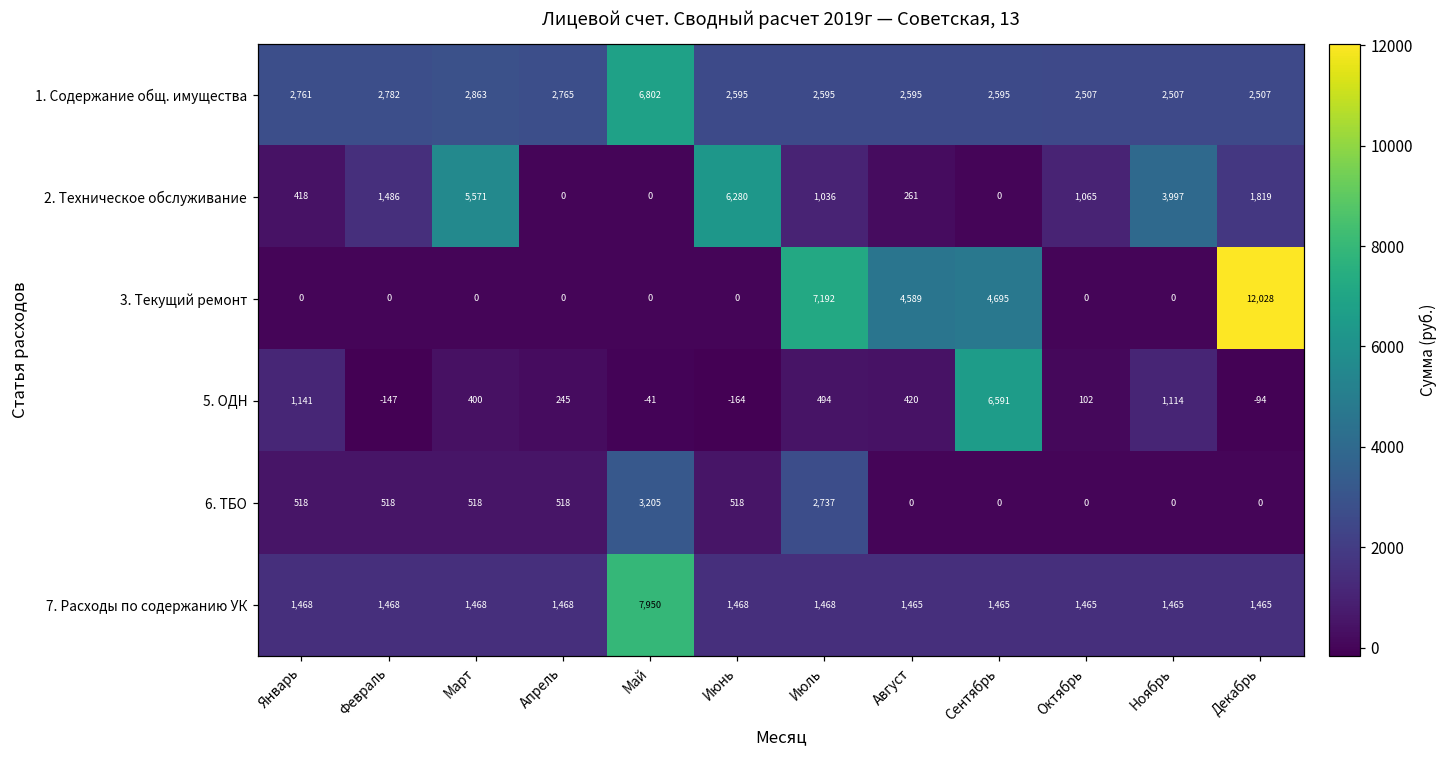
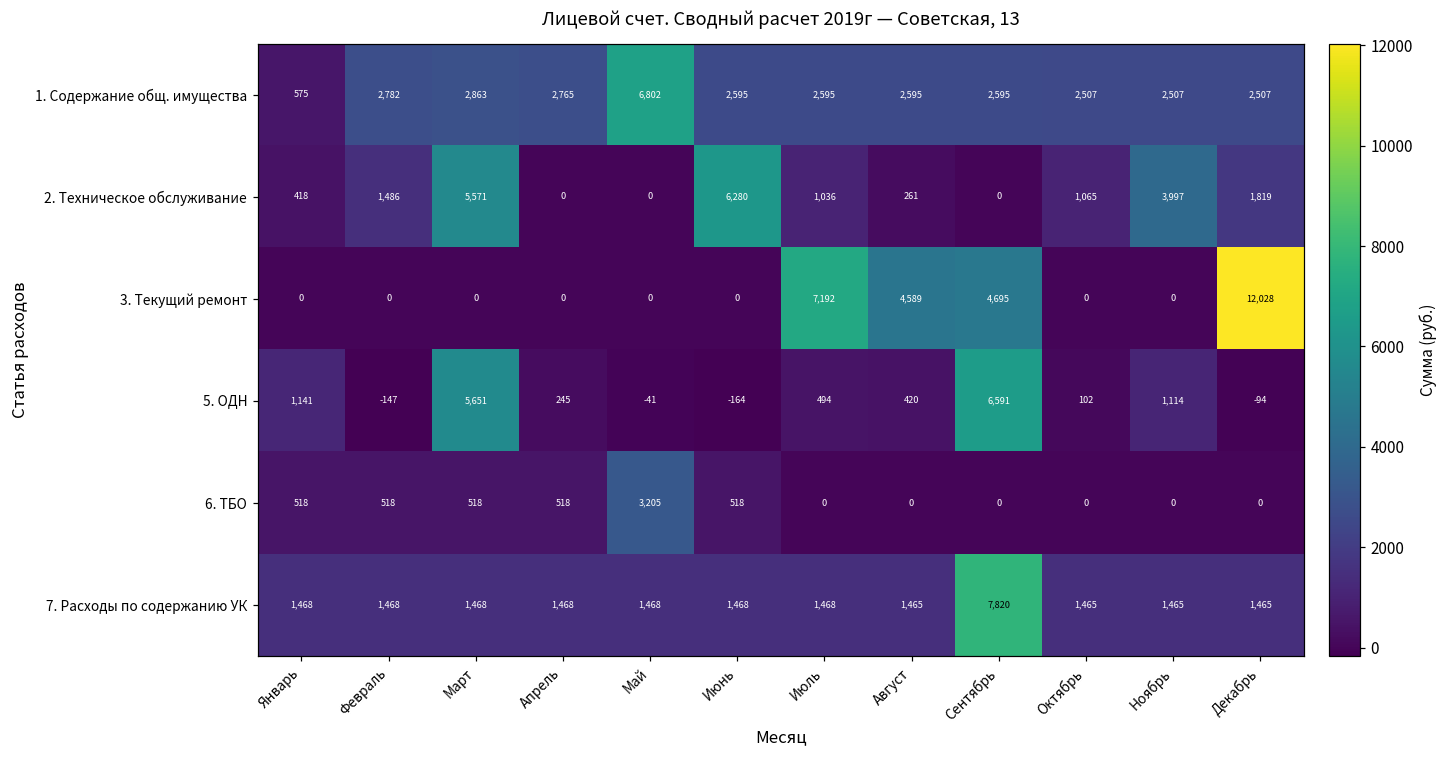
  {
    "1. Содержание общ. имущества": {
-     "Январь": "2,761",
+     "Январь": "575",
      "Февраль": "2,782",
      "Март": "2,863",
      "Апрель": "2,765",
      "Май": "6,802",
      "Июнь": "2,595",
      "Июль": "2,595",
      "Август": "2,595",
      "Сентябрь": "2,595",
      "Октябрь": "2,507",
      "Ноябрь": "2,507",
      "Декабрь": "2,507"
    },
    "2. Техническое обслуживание": {
      "Январь": "418",
      "Февраль": "1,486",
      "Март": "5,571",
      "Апрель": "0",
      "Май": "0",
      "Июнь": "6,280",
      "Июль": "1,036",
      "Август": "261",
      "Сентябрь": "0",
      "Октябрь": "1,065",
      "Ноябрь": "3,997",
      "Декабрь": "1,819"
    },
    "3. Текущий ремонт": {
      "Январь": "0",
      "Февраль": "0",
      "Март": "0",
      "Апрель": "0",
      "Май": "0",
      "Июнь": "0",
      "Июль": "7,192",
      "Август": "4,589",
      "Сентябрь": "4,695",
      "Октябрь": "0",
      "Ноябрь": "0",
      "Декабрь": "12,028"
    },
    "5. ОДН": {
      "Январь": "1,141",
      "Февраль": "-147",
-     "Март": "400",
+     "Март": "5,651",
      "Апрель": "245",
      "Май": "-41",
      "Июнь": "-164",
      "Июль": "494",
      "Август": "420",
      "Сентябрь": "6,591",
      "Октябрь": "102",
      "Ноябрь": "1,114",
      "Декабрь": "-94"
    },
    "6. ТБО": {
      "Январь": "518",
      "Февраль": "518",
      "Март": "518",
      "Апрель": "518",
      "Май": "3,205",
      "Июнь": "518",
-     "Июль": "2,737",
+     "Июль": "0",
      "Август": "0",
      "Сентябрь": "0",
      "Октябрь": "0",
      "Ноябрь": "0",
      "Декабрь": "0"
    },
    "7. Расходы по содержанию УК": {
      "Январь": "1,468",
      "Февраль": "1,468",
      "Март": "1,468",
      "Апрель": "1,468",
-     "Май": "7,950",
+     "Май": "1,468",
      "Июнь": "1,468",
      "Июль": "1,468",
      "Август": "1,465",
-     "Сентябрь": "1,465",
+     "Сентябрь": "7,820",
      "Октябрь": "1,465",
      "Ноябрь": "1,465",
      "Декабрь": "1,465"
    }
  }
